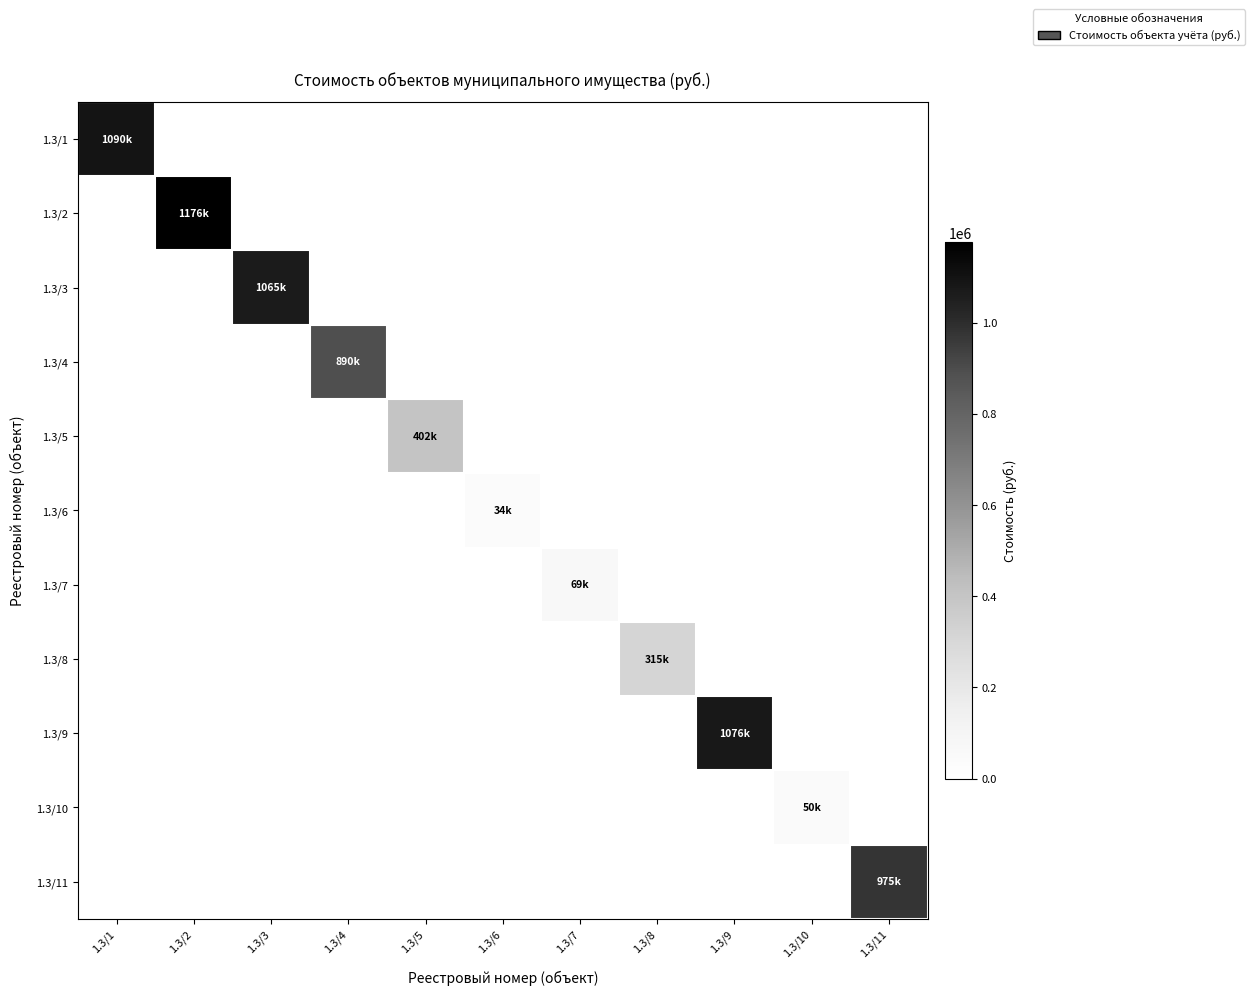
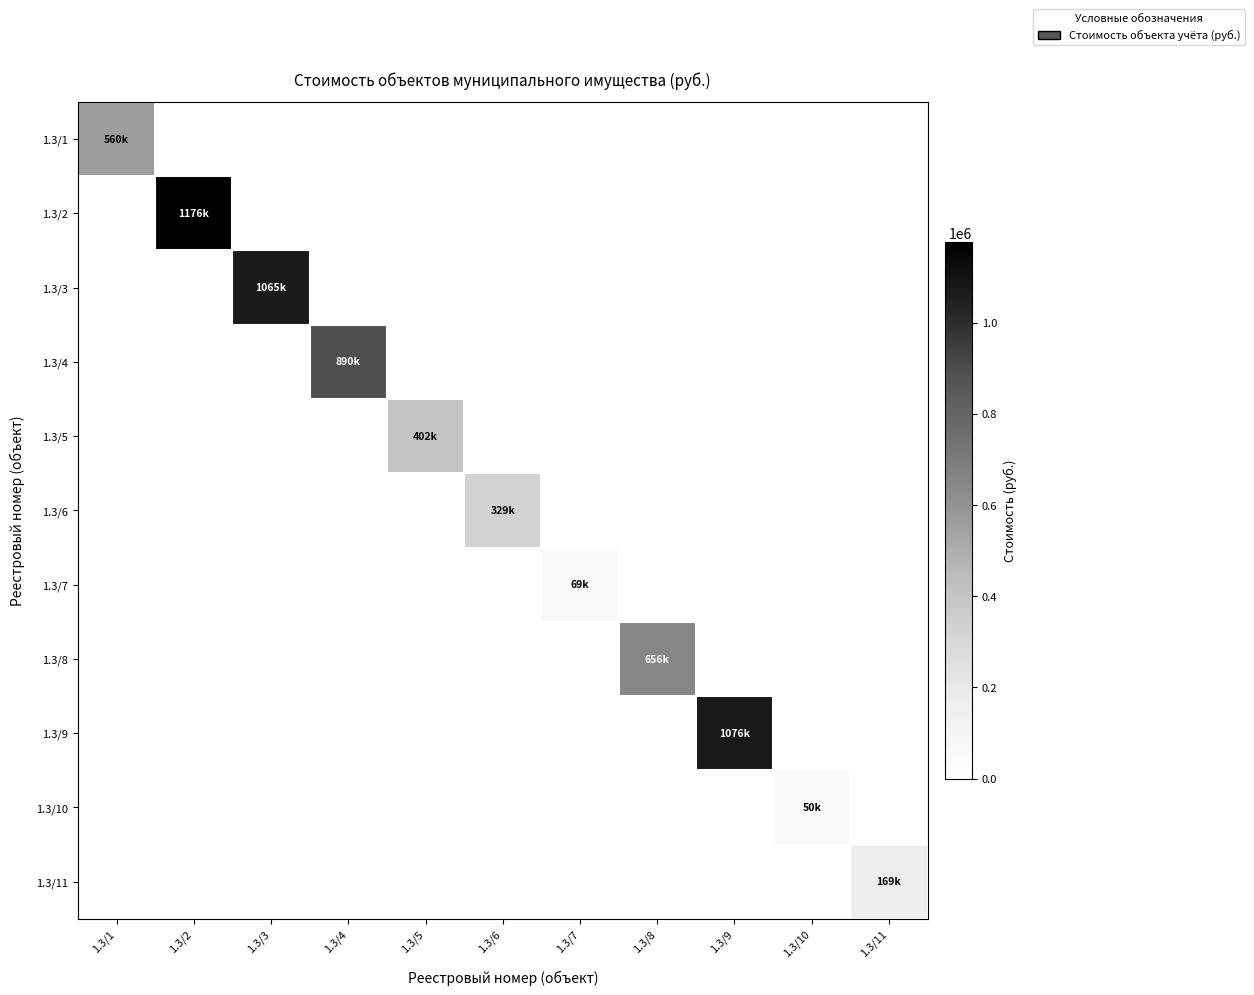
  {
    "1.3/1": {
-     "1.3/1": "1090k"
+     "1.3/1": "560k"
    },
    "1.3/2": {
      "1.3/2": "1176k"
    },
    "1.3/3": {
      "1.3/3": "1065k"
    },
    "1.3/4": {
      "1.3/4": "890k"
    },
    "1.3/5": {
      "1.3/5": "402k"
    },
    "1.3/6": {
-     "1.3/6": "34k"
+     "1.3/6": "329k"
    },
    "1.3/7": {
      "1.3/7": "69k"
    },
    "1.3/8": {
-     "1.3/8": "315k"
+     "1.3/8": "656k"
    },
    "1.3/9": {
      "1.3/9": "1076k"
    },
    "1.3/10": {
      "1.3/10": "50k"
    },
    "1.3/11": {
-     "1.3/11": "975k"
+     "1.3/11": "169k"
    }
  }
